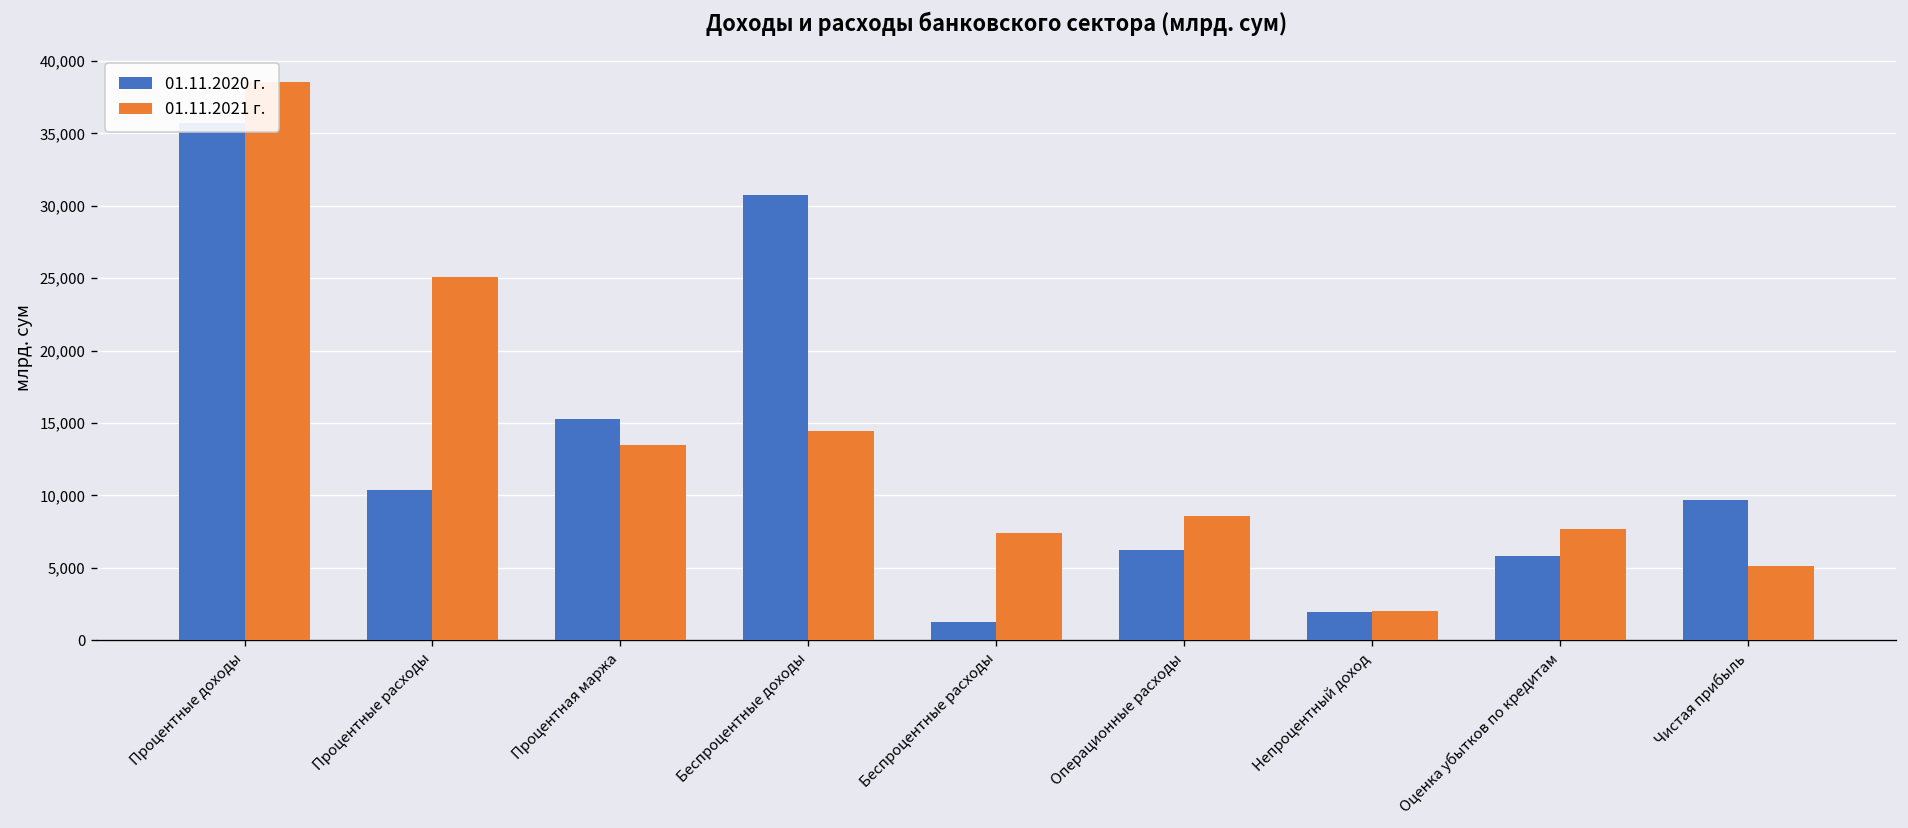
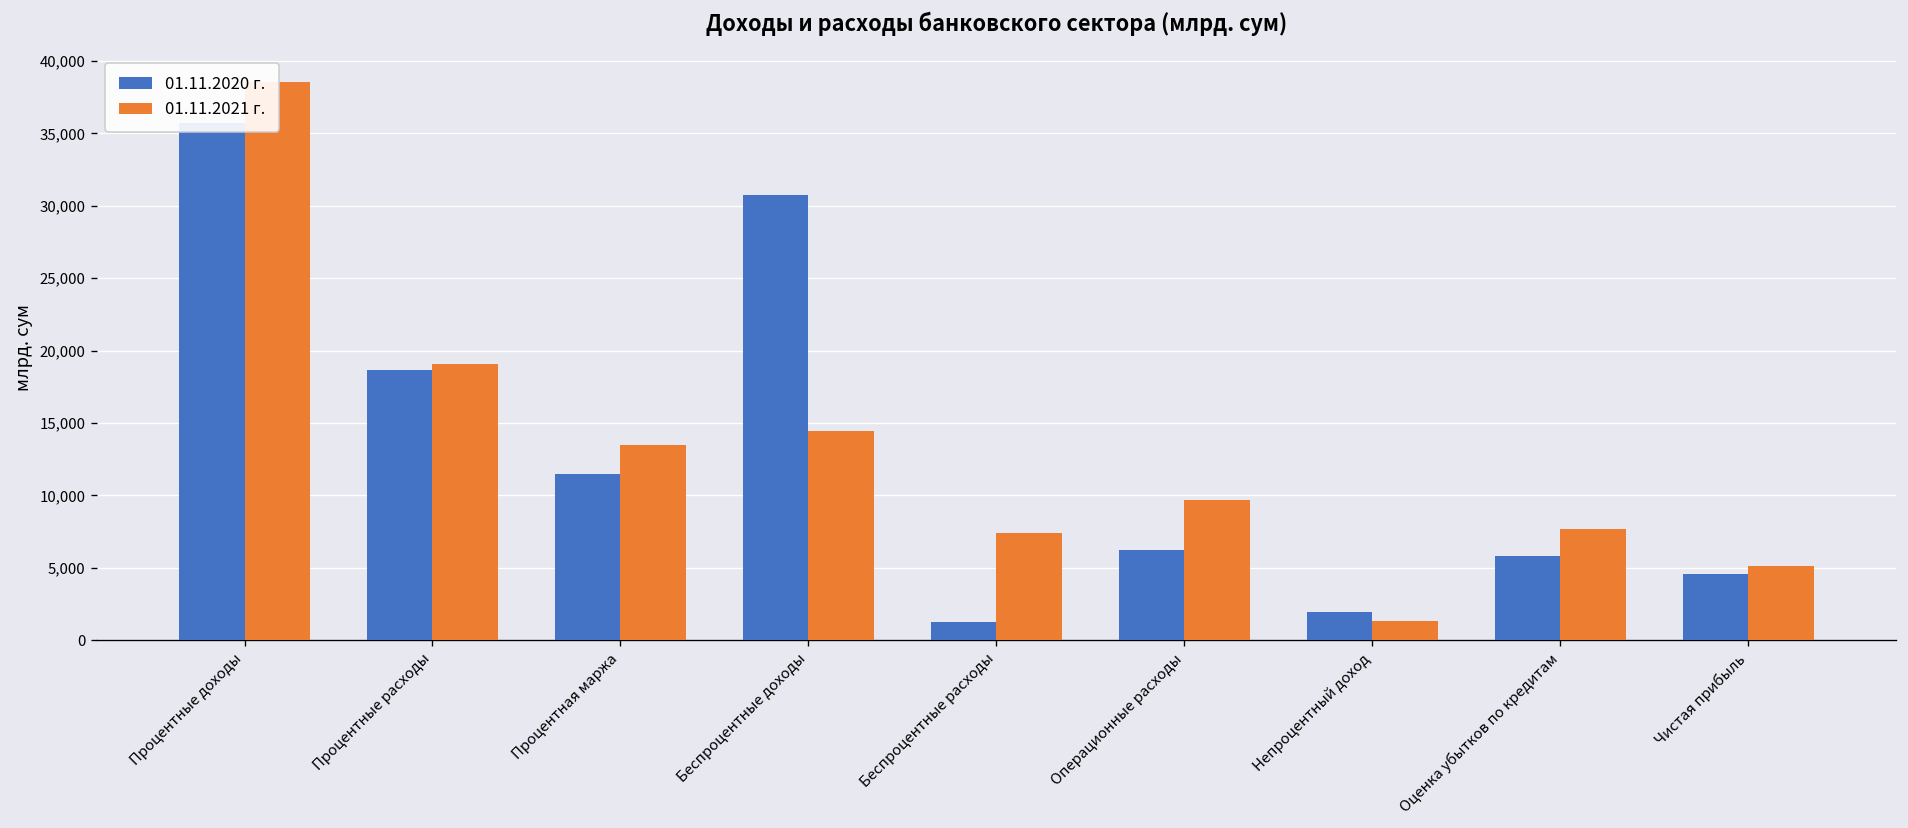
  {
    "01.11.2020 г.": {
-     "Процентные расходы": "10,300",
-     "Процентная маржа": "15,300",
+     "Процентные расходы": "18,700",
+     "Процентная маржа": "11,500",
      "Беспроцентные доходы": "30,700",
      "Беспроцентные расходы": "1,200",
      "Операционные расходы": "6,200",
      "Непроцентный доход": "2,000",
      "Оценка убытков по кредитам": "5,800",
-     "Чистая прибыль": "9,600"
+     "Чистая прибыль": "4,600"
    },
    "01.11.2021 г.": {
-     "Процентные расходы": "25,100",
+     "Процентные расходы": "19,100",
      "Процентная маржа": "13,500",
      "Беспроцентные доходы": "14,400",
      "Беспроцентные расходы": "7,400",
-     "Операционные расходы": "8,600",
-     "Непроцентный доход": "2,000",
+     "Операционные расходы": "9,700",
+     "Непроцентный доход": "1,300",
      "Оценка убытков по кредитам": "7,700",
      "Чистая прибыль": "5,100"
    }
  }
